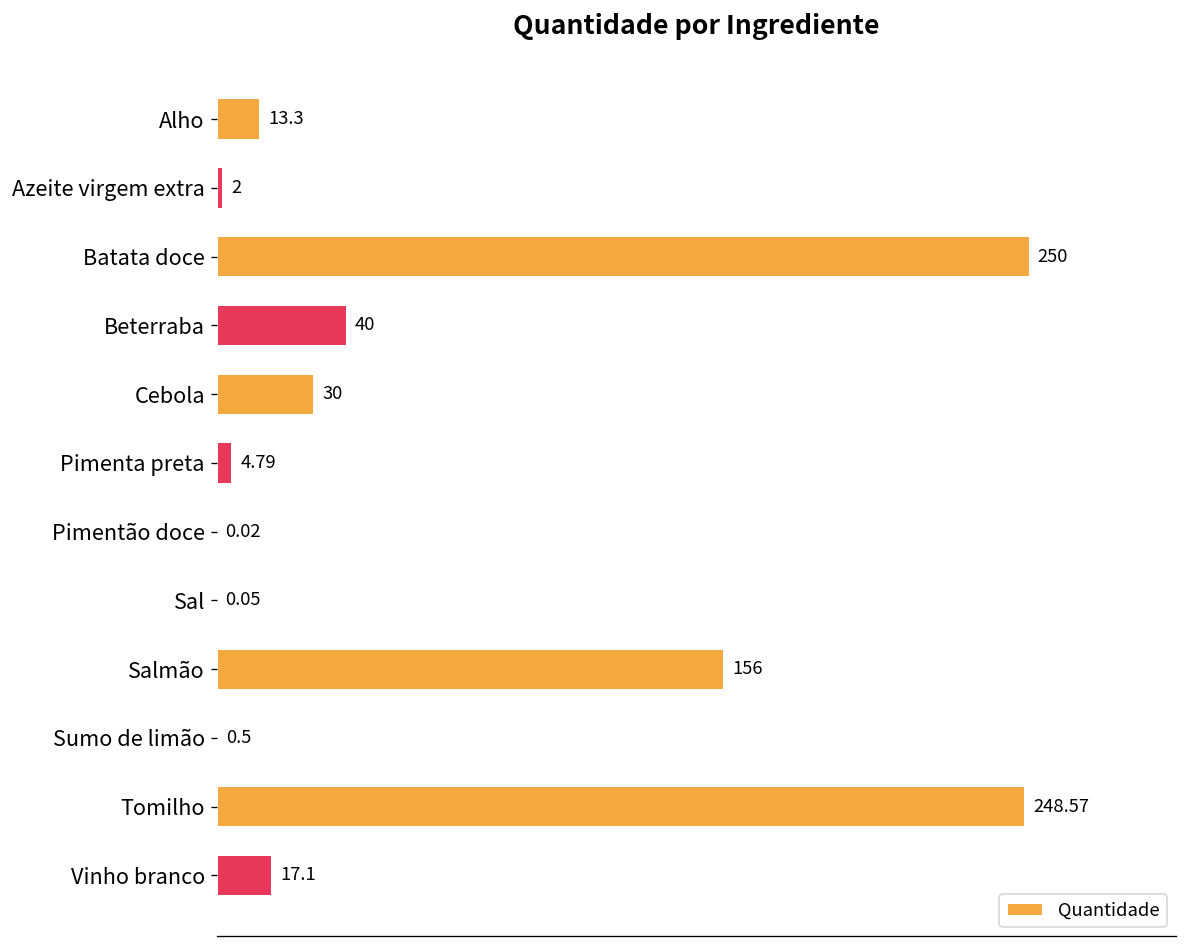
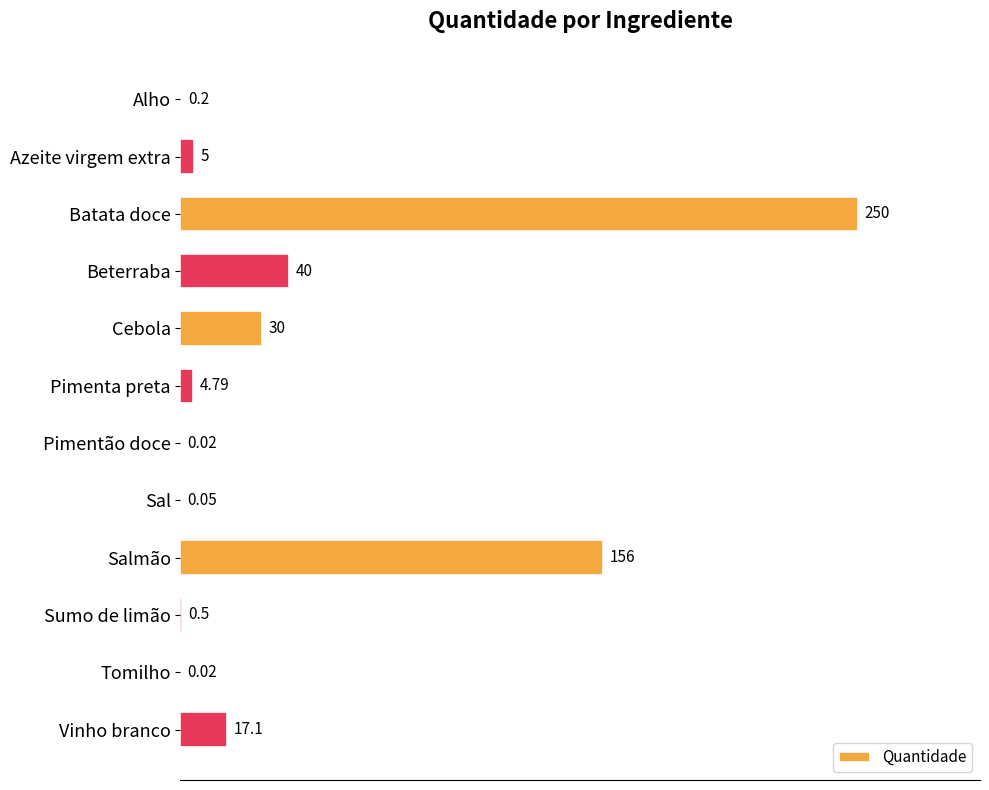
  {
-   "Alho": 13.3,
-   "Azeite virgem extra": 2,
+   "Alho": 0.2,
+   "Azeite virgem extra": 5,
    "Batata doce": 250,
    "Beterraba": 40,
    "Cebola": 30,
    "Pimenta preta": 4.79,
    "Pimentão doce": 0.02,
    "Sal": 0.05,
    "Salmão": 156,
    "Sumo de limão": 0.5,
-   "Tomilho": 248.57,
+   "Tomilho": 0.02,
    "Vinho branco": 17.1
  }
